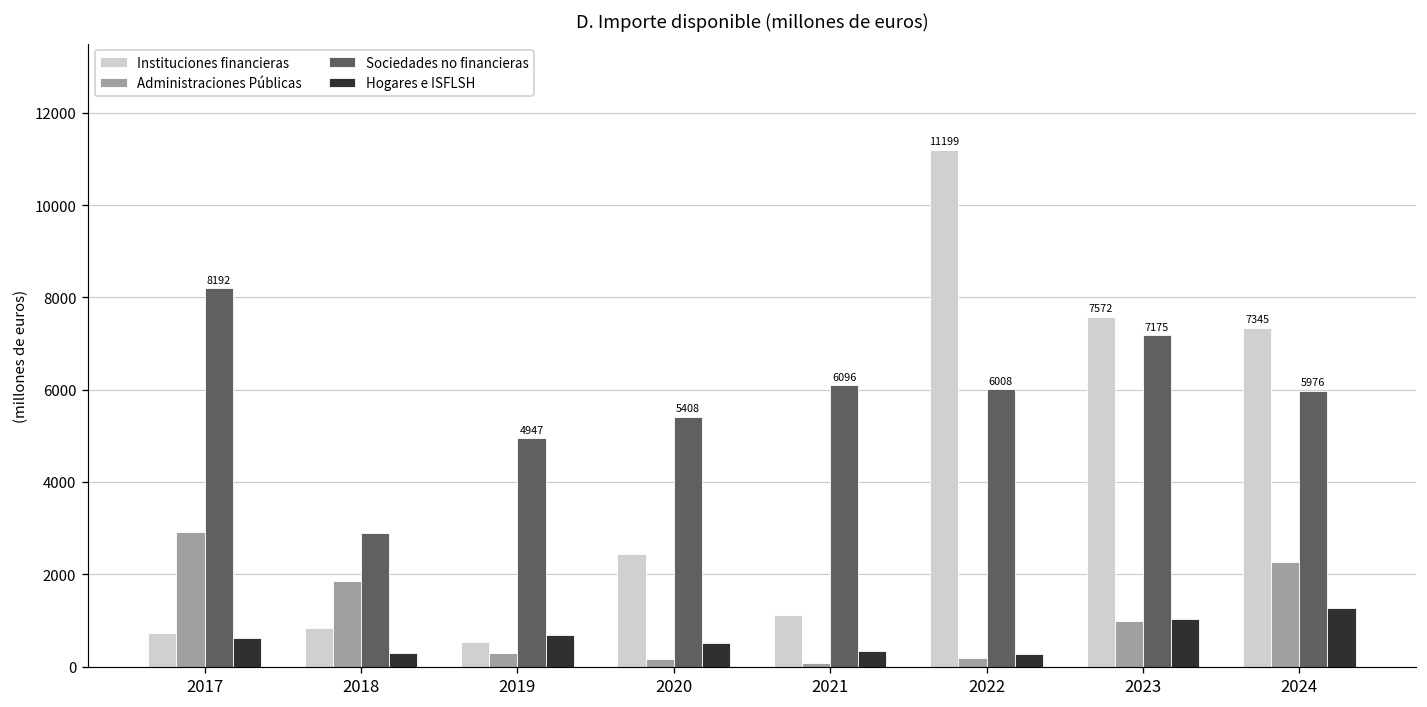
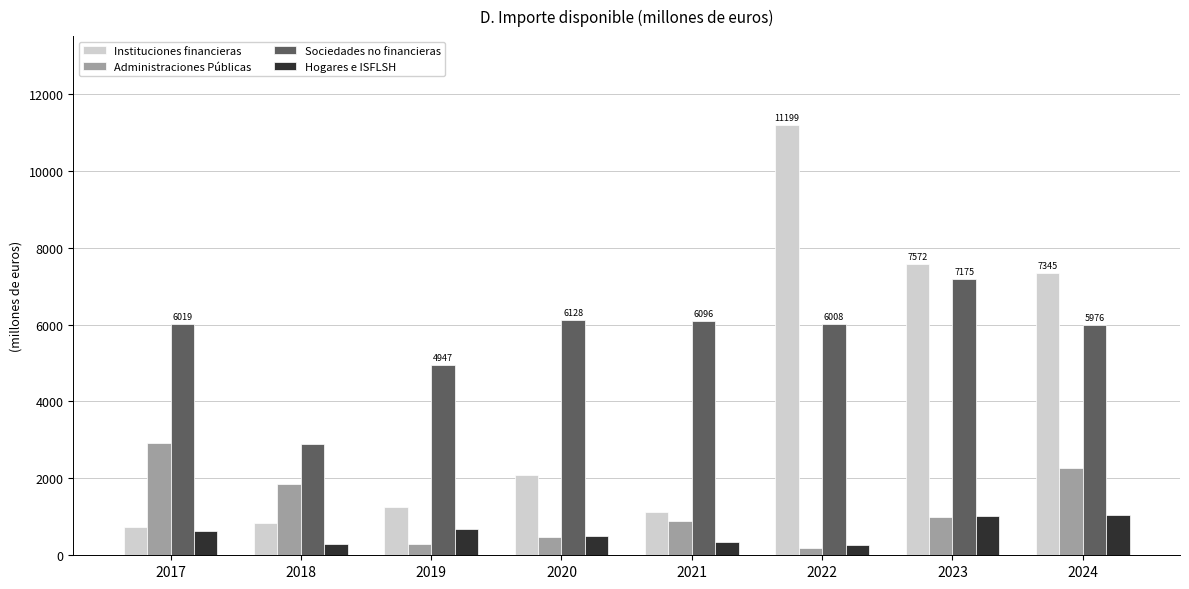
  {
    "Instituciones financieras": {
      "2017": 700,
      "2018": 800,
-     "2019": 500,
-     "2020": 2400,
+     "2019": 1300,
+     "2020": 2100,
      "2021": 1100
    },
    "Administraciones Públicas": {
      "2017": 2900,
      "2018": 1900,
      "2019": 300,
-     "2020": 200,
-     "2021": 100,
+     "2020": 500,
+     "2021": 900,
      "2022": 200,
      "2023": 1000,
      "2024": 2300
    },
    "Sociedades no financieras": {
-     "2017": 8192,
+     "2017": 6019,
      "2019": 4947,
-     "2020": 5408,
+     "2020": 6128,
      "2021": 6096,
      "2022": 6008,
      "2023": 7175,
      "2024": 5976
    },
    "Hogares e ISFLSH": {
      "2017": 600,
      "2018": 300,
      "2019": 700,
      "2020": 500,
      "2021": 300,
      "2022": 300,
      "2023": 1000,
-     "2024": 1300
+     "2024": 1100
    }
  }
